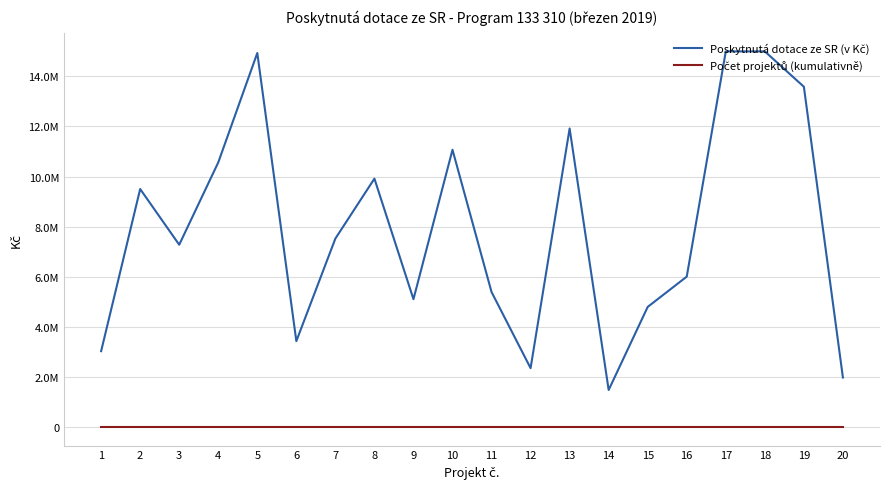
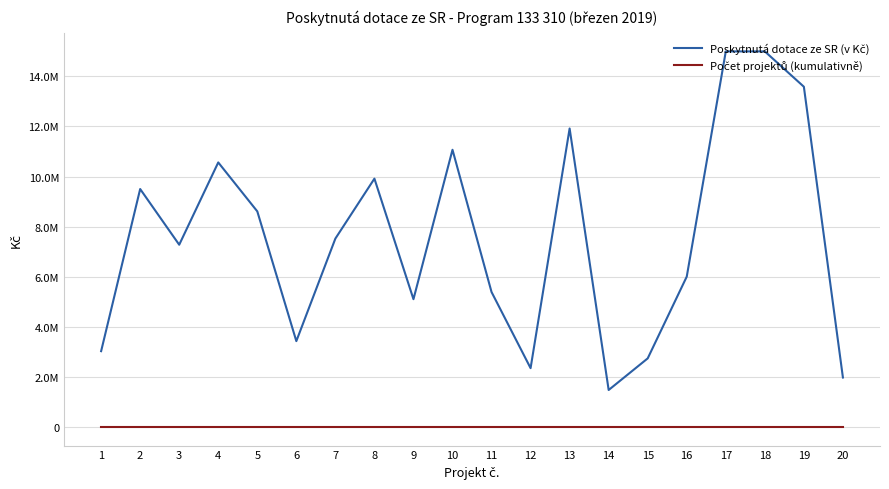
  {
    "Poskytnutá dotace ze SR (v Kč)": {
      "1": 3000000,
      "2": 9500000,
      "3": 7300000,
      "4": 10600000,
-     "5": 14900000,
+     "5": 8600000,
      "6": 3400000,
      "7": 7500000,
      "8": 9900000,
      "9": 5100000,
      "10": 11100000,
      "11": 5400000,
      "12": 2300000,
      "13": 11900000,
      "14": 1500000,
-     "15": 4800000,
+     "15": 2700000,
      "16": 6000000,
      "17": 15000000,
      "18": 15000000,
      "19": 13600000,
      "20": 2000000
    },
    "Počet projektů (kumulativně)": {
      "1": 0,
      "2": 0,
      "3": 0,
      "4": 0,
      "5": 0,
      "6": 0,
      "7": 0,
      "8": 0,
      "9": 0,
      "10": 0,
      "11": 0,
      "12": 0,
      "13": 0,
      "14": 0,
      "15": 0,
      "16": 0,
      "17": 0,
      "18": 0,
      "19": 0,
      "20": 0
    }
  }
